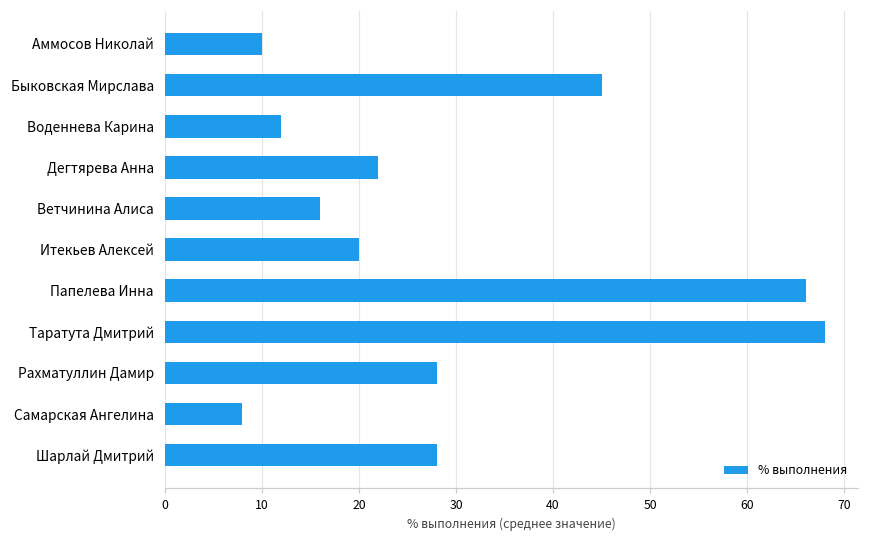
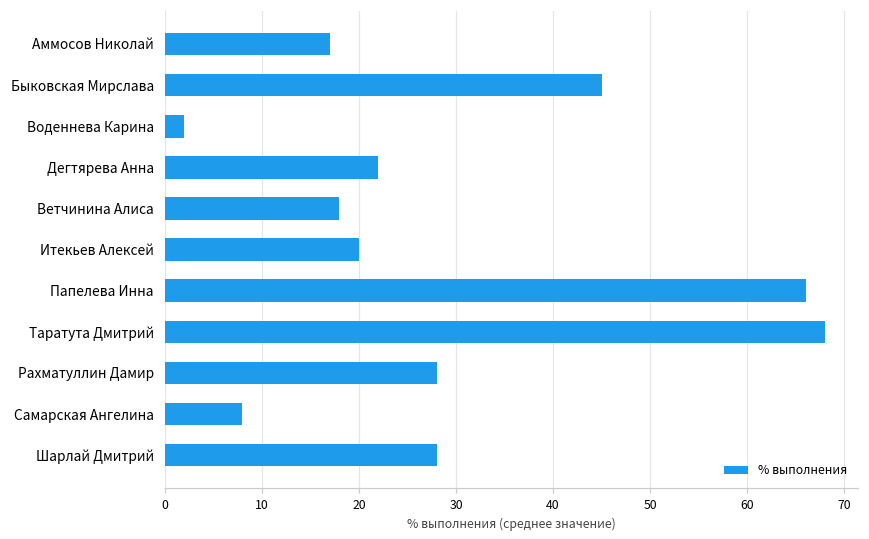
  {
-   "Аммосов Николай": 10,
+   "Аммосов Николай": 17,
    "Быковская Мирслава": 45,
-   "Воденнева Карина": 12,
+   "Воденнева Карина": 2,
    "Дегтярева Анна": 22,
-   "Ветчинина Алиса": 16,
+   "Ветчинина Алиса": 18,
    "Итекьев Алексей": 20,
    "Папелева Инна": 66,
    "Таратута Дмитрий": 68,
    "Рахматуллин Дамир": 28,
    "Самарская Ангелина": 8,
    "Шарлай Дмитрий": 28
  }
